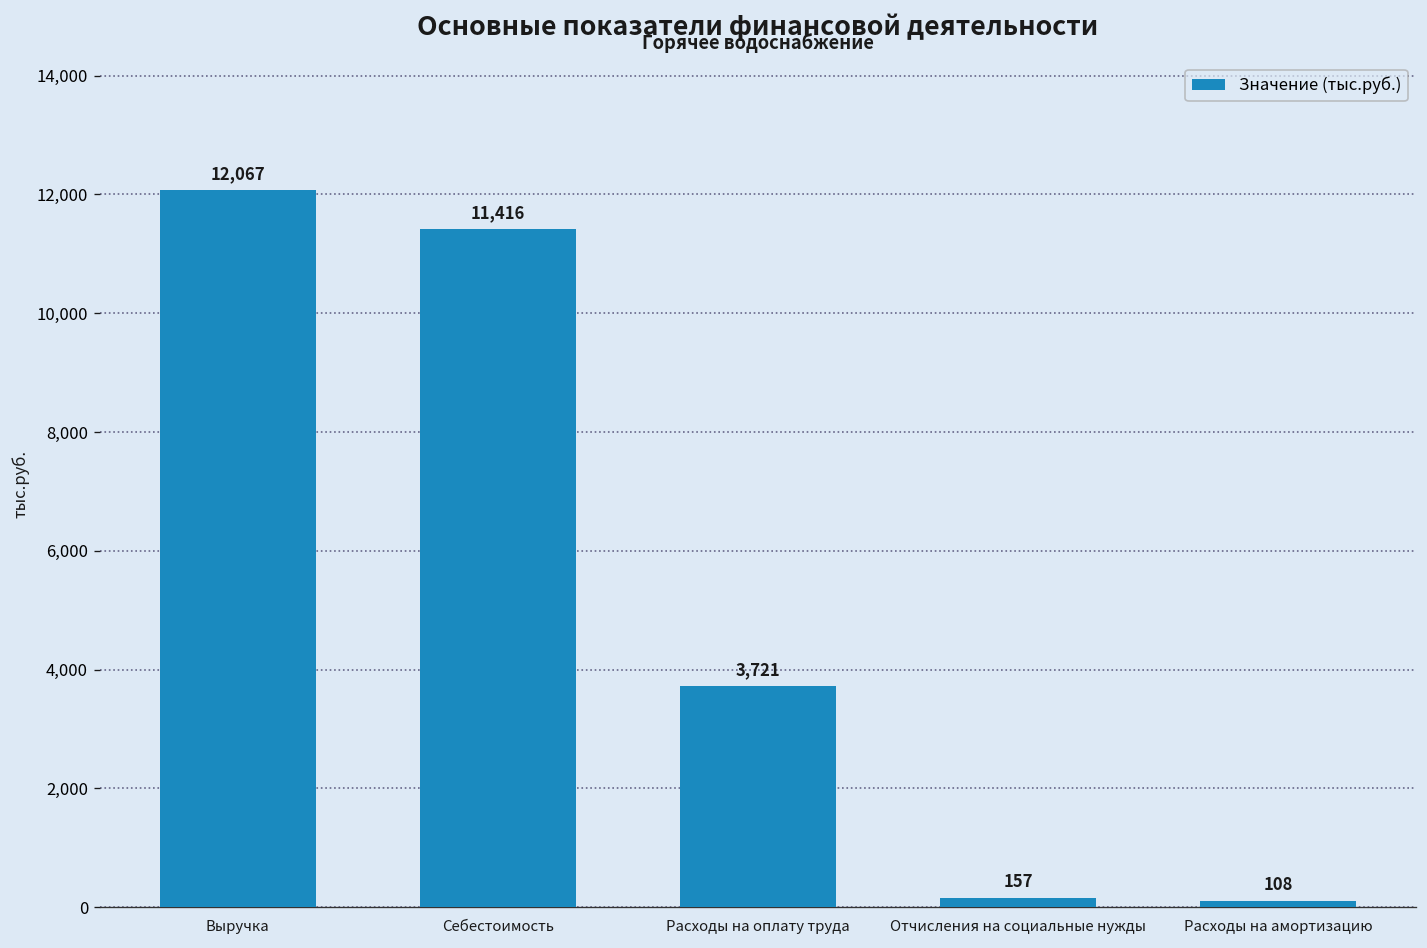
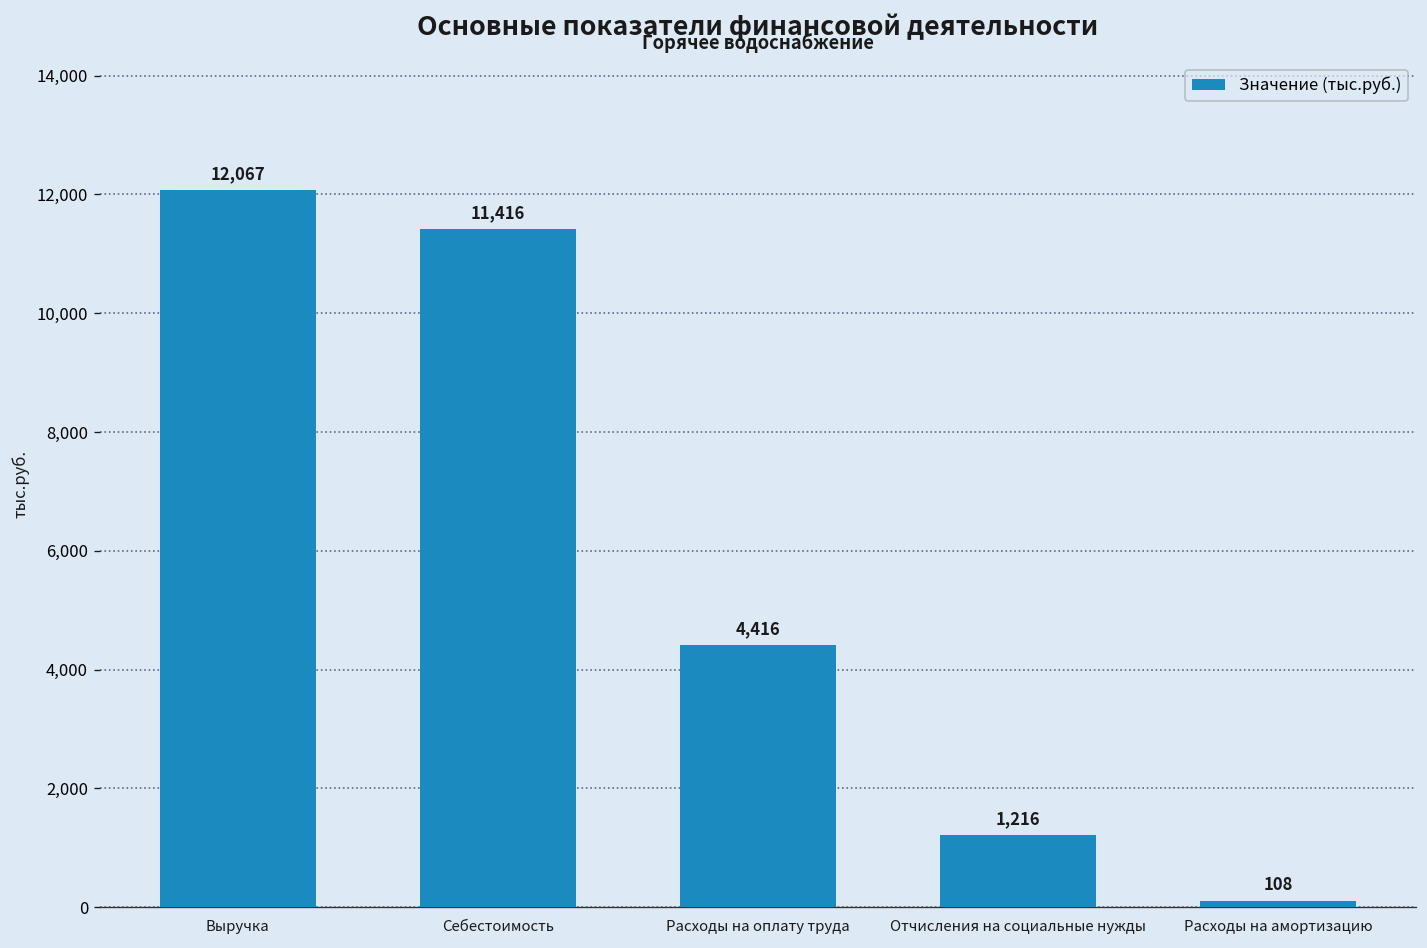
  {
    "Выручка": "12,067",
    "Себестоимость": "11,416",
-   "Расходы на оплату труда": "3,721",
-   "Отчисления на социальные нужды": "157",
+   "Расходы на оплату труда": "4,416",
+   "Отчисления на социальные нужды": "1,216",
    "Расходы на амортизацию": "108"
  }
